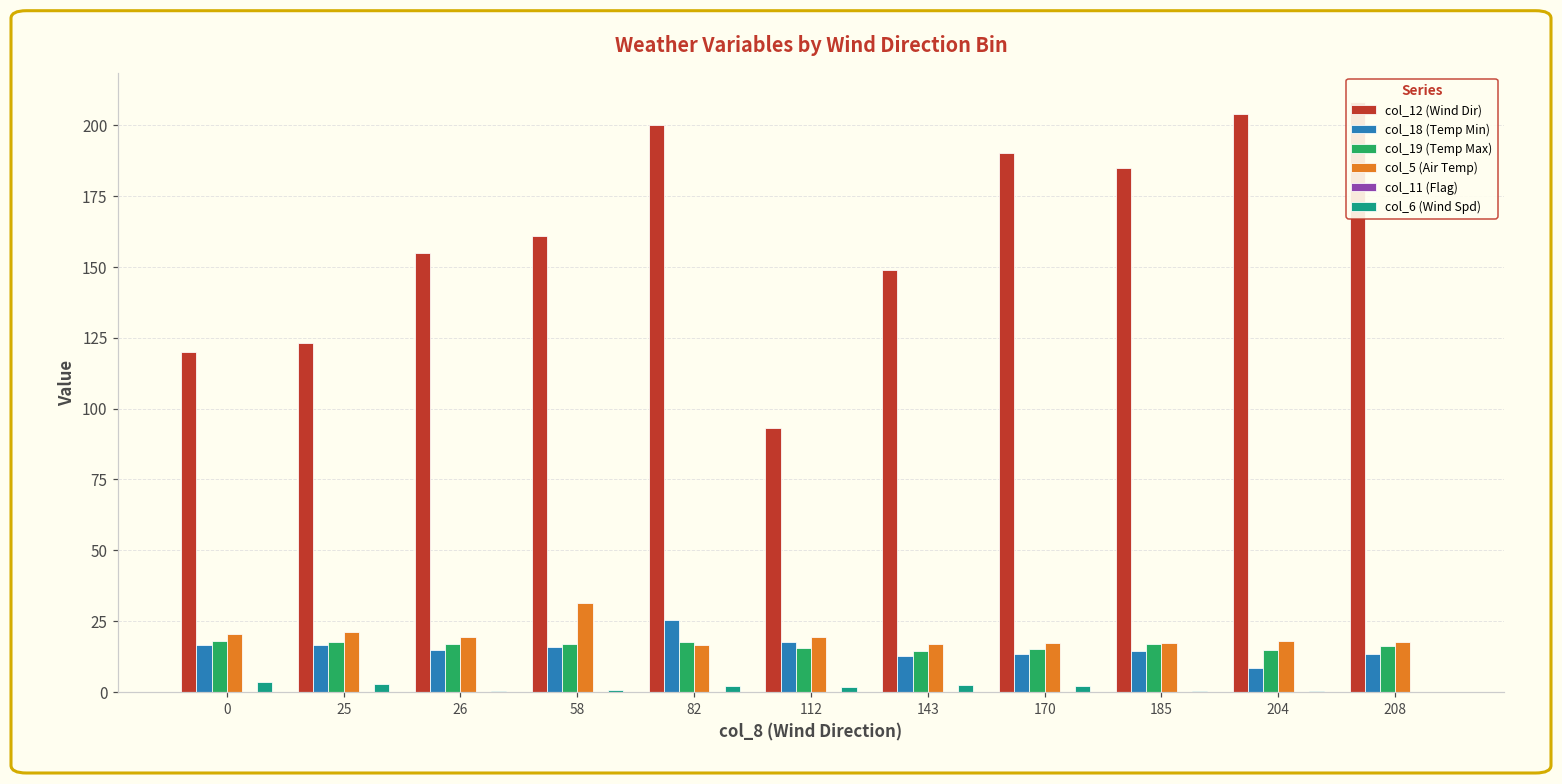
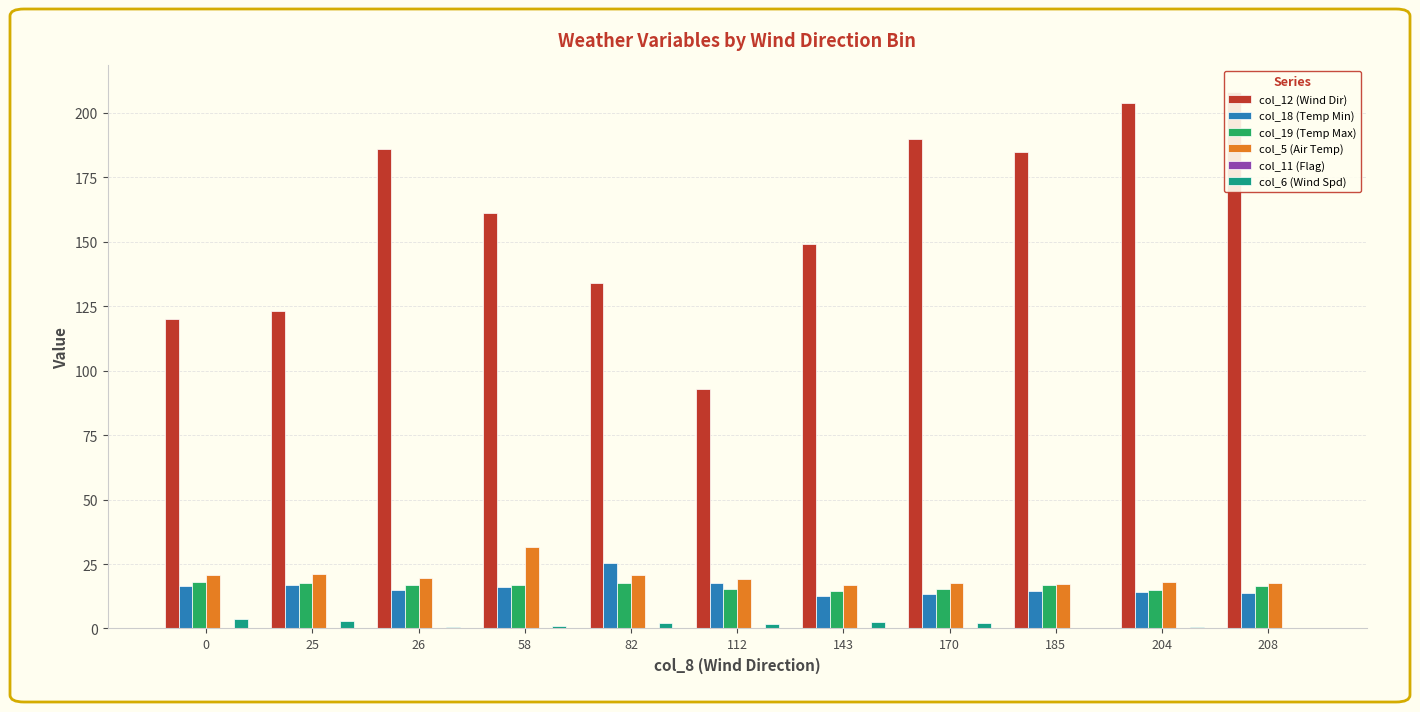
  {
    "col_12 (Wind Dir)": {
      "0": 120,
      "25": 123,
-     "26": 155,
+     "26": 186,
      "58": 161,
-     "82": 200,
+     "82": 134,
      "112": 93,
      "143": 149,
      "170": 190,
      "185": 185,
      "204": 204
    },
    "col_18 (Temp Min)": {
      "0": 17,
      "25": 17,
      "26": 15,
      "58": 16,
      "82": 26,
      "112": 18,
      "143": 13,
      "170": 13,
      "185": 14,
-     "204": 9,
+     "204": 14,
      "208": 14
    },
    "col_5 (Air Temp)": {
      "0": 21,
      "25": 21,
      "26": 20,
      "58": 32,
-     "82": 17,
+     "82": 21,
      "112": 19,
      "143": 17,
      "170": 18,
      "185": 17,
      "204": 18,
      "208": 18
    },
    "col_11 (Flag)": {
      "0": 0,
      "25": 0,
      "26": 0,
      "58": 0,
      "82": 0,
      "112": 0,
      "143": 0,
      "170": 0,
      "185": 0,
      "204": 0,
      "208": 0
    }
  }
